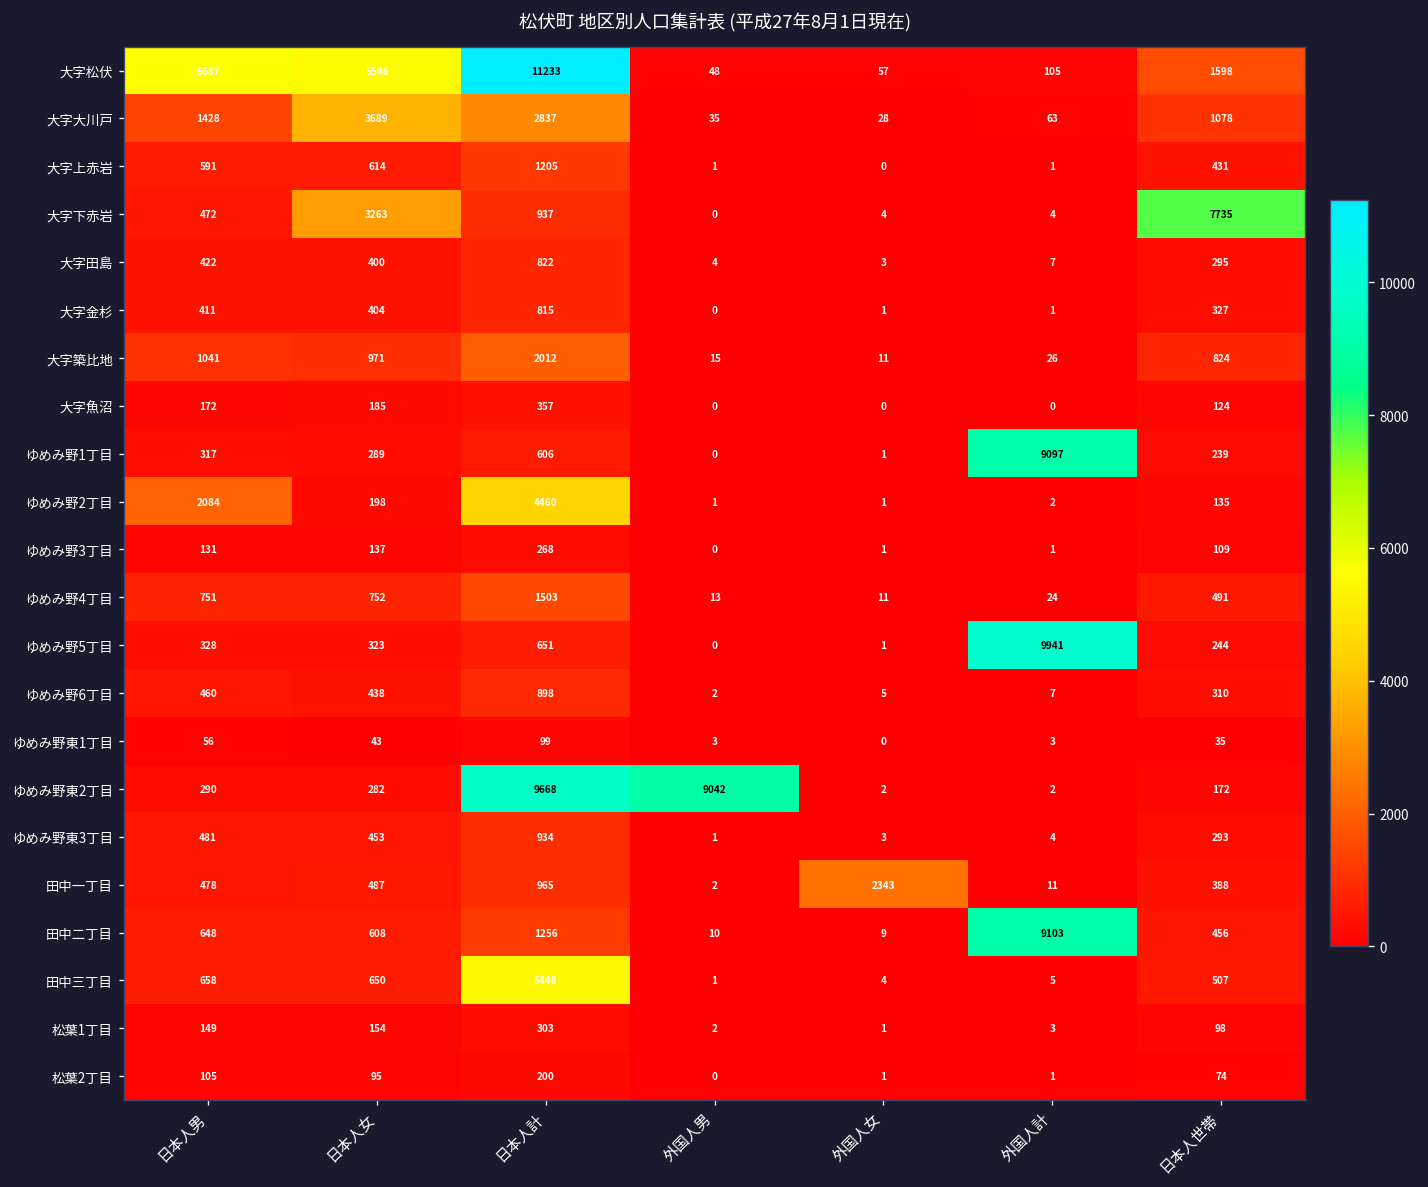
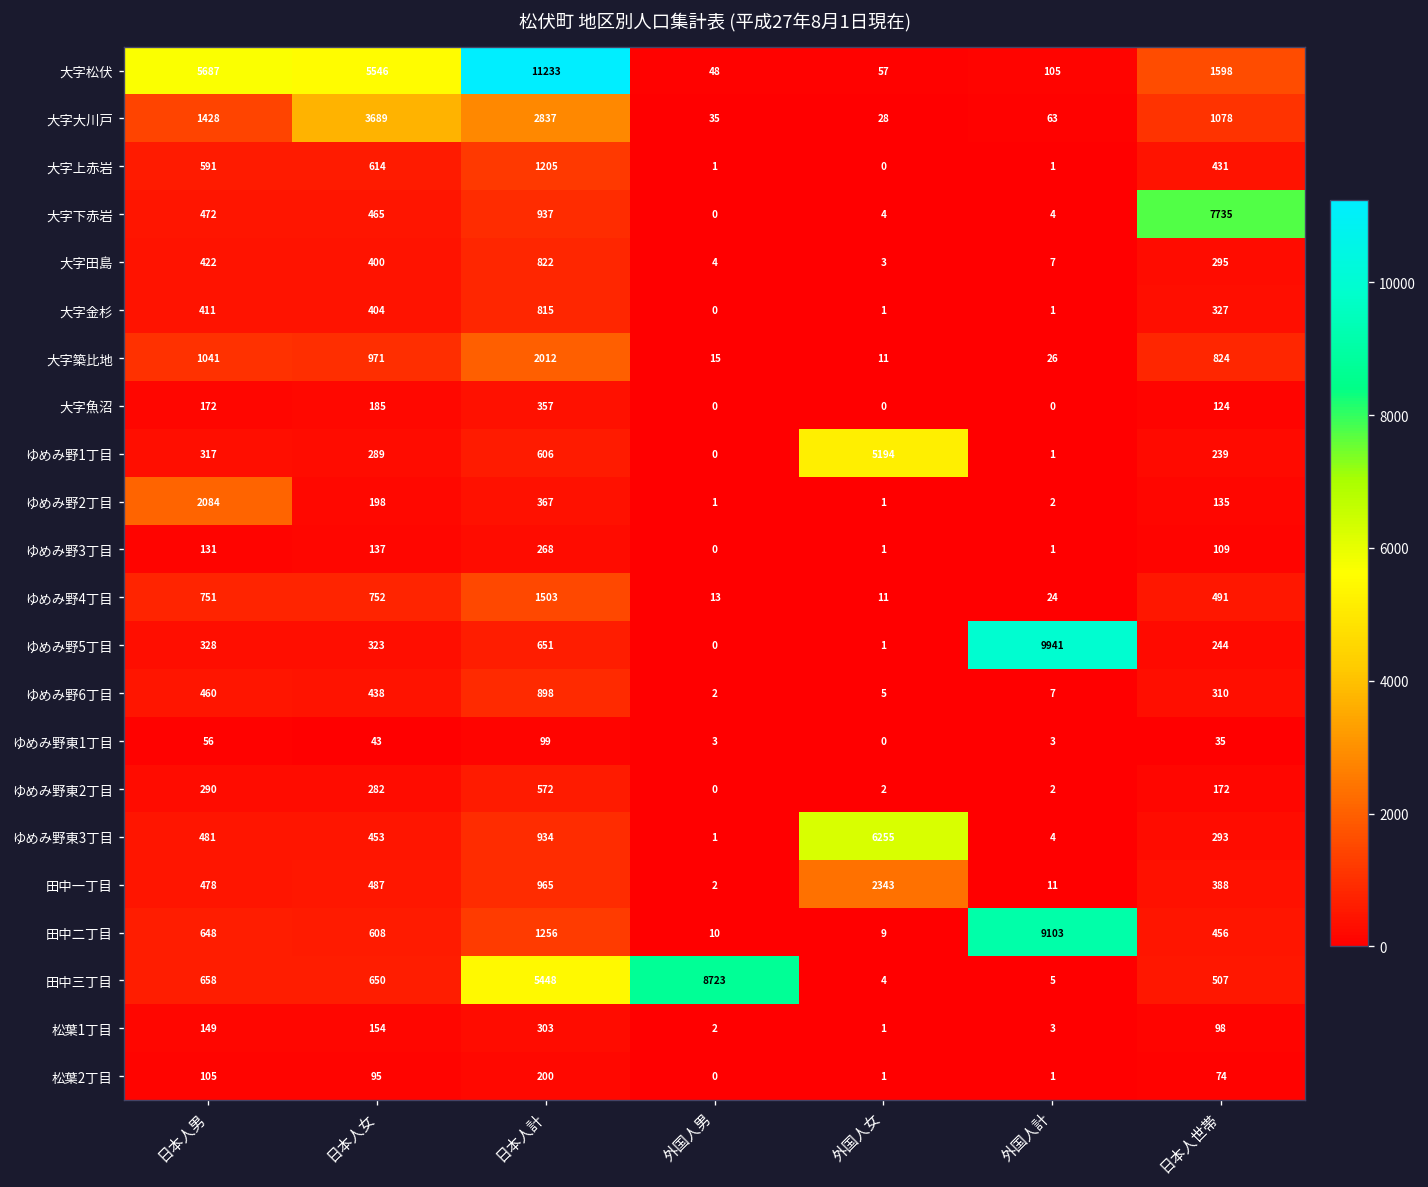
  {
    "大字松伏": {
      "日本人男": 5687,
      "日本人女": 5546,
      "日本人計": 11233,
      "外国人男": 48,
      "外国人女": 57,
      "外国人計": 105,
      "日本人世帯": 1598
    },
    "大字大川戸": {
      "日本人男": 1428,
      "日本人女": 3689,
      "日本人計": 2837,
      "外国人男": 35,
      "外国人女": 28,
      "外国人計": 63,
      "日本人世帯": 1078
    },
    "大字上赤岩": {
      "日本人男": 591,
      "日本人女": 614,
      "日本人計": 1205,
      "外国人男": 1,
      "外国人女": 0,
      "外国人計": 1,
      "日本人世帯": 431
    },
    "大字下赤岩": {
      "日本人男": 472,
-     "日本人女": 3263,
+     "日本人女": 465,
      "日本人計": 937,
      "外国人男": 0,
      "外国人女": 4,
      "外国人計": 4,
      "日本人世帯": 7735
    },
    "大字田島": {
      "日本人男": 422,
      "日本人女": 400,
      "日本人計": 822,
      "外国人男": 4,
      "外国人女": 3,
      "外国人計": 7,
      "日本人世帯": 295
    },
    "大字金杉": {
      "日本人男": 411,
      "日本人女": 404,
      "日本人計": 815,
      "外国人男": 0,
      "外国人女": 1,
      "外国人計": 1,
      "日本人世帯": 327
    },
    "大字築比地": {
      "日本人男": 1041,
      "日本人女": 971,
      "日本人計": 2012,
      "外国人男": 15,
      "外国人女": 11,
      "外国人計": 26,
      "日本人世帯": 824
    },
    "大字魚沼": {
      "日本人男": 172,
      "日本人女": 185,
      "日本人計": 357,
      "外国人男": 0,
      "外国人女": 0,
      "外国人計": 0,
      "日本人世帯": 124
    },
    "ゆめみ野1丁目": {
      "日本人男": 317,
      "日本人女": 289,
      "日本人計": 606,
      "外国人男": 0,
-     "外国人女": 1,
-     "外国人計": 9097,
+     "外国人女": 5194,
+     "外国人計": 1,
      "日本人世帯": 239
    },
    "ゆめみ野2丁目": {
      "日本人男": 2084,
      "日本人女": 198,
-     "日本人計": 4460,
+     "日本人計": 367,
      "外国人男": 1,
      "外国人女": 1,
      "外国人計": 2,
      "日本人世帯": 135
    },
    "ゆめみ野3丁目": {
      "日本人男": 131,
      "日本人女": 137,
      "日本人計": 268,
      "外国人男": 0,
      "外国人女": 1,
      "外国人計": 1,
      "日本人世帯": 109
    },
    "ゆめみ野4丁目": {
      "日本人男": 751,
      "日本人女": 752,
      "日本人計": 1503,
      "外国人男": 13,
      "外国人女": 11,
      "外国人計": 24,
      "日本人世帯": 491
    },
    "ゆめみ野5丁目": {
      "日本人男": 328,
      "日本人女": 323,
      "日本人計": 651,
      "外国人男": 0,
      "外国人女": 1,
      "外国人計": 9941,
      "日本人世帯": 244
    },
    "ゆめみ野6丁目": {
      "日本人男": 460,
      "日本人女": 438,
      "日本人計": 898,
      "外国人男": 2,
      "外国人女": 5,
      "外国人計": 7,
      "日本人世帯": 310
    },
    "ゆめみ野東1丁目": {
      "日本人男": 56,
      "日本人女": 43,
      "日本人計": 99,
      "外国人男": 3,
      "外国人女": 0,
      "外国人計": 3,
      "日本人世帯": 35
    },
    "ゆめみ野東2丁目": {
      "日本人男": 290,
      "日本人女": 282,
-     "日本人計": 9668,
-     "外国人男": 9042,
+     "日本人計": 572,
+     "外国人男": 0,
      "外国人女": 2,
      "外国人計": 2,
      "日本人世帯": 172
    },
    "ゆめみ野東3丁目": {
      "日本人男": 481,
      "日本人女": 453,
      "日本人計": 934,
      "外国人男": 1,
-     "外国人女": 3,
+     "外国人女": 6255,
      "外国人計": 4,
      "日本人世帯": 293
    },
    "田中一丁目": {
      "日本人男": 478,
      "日本人女": 487,
      "日本人計": 965,
      "外国人男": 2,
      "外国人女": 2343,
      "外国人計": 11,
      "日本人世帯": 388
    },
    "田中二丁目": {
      "日本人男": 648,
      "日本人女": 608,
      "日本人計": 1256,
      "外国人男": 10,
      "外国人女": 9,
      "外国人計": 9103,
      "日本人世帯": 456
    },
    "田中三丁目": {
      "日本人男": 658,
      "日本人女": 650,
      "日本人計": 5448,
-     "外国人男": 1,
+     "外国人男": 8723,
      "外国人女": 4,
      "外国人計": 5,
      "日本人世帯": 507
    },
    "松葉1丁目": {
      "日本人男": 149,
      "日本人女": 154,
      "日本人計": 303,
      "外国人男": 2,
      "外国人女": 1,
      "外国人計": 3,
      "日本人世帯": 98
    },
    "松葉2丁目": {
      "日本人男": 105,
      "日本人女": 95,
      "日本人計": 200,
      "外国人男": 0,
      "外国人女": 1,
      "外国人計": 1,
      "日本人世帯": 74
    }
  }
